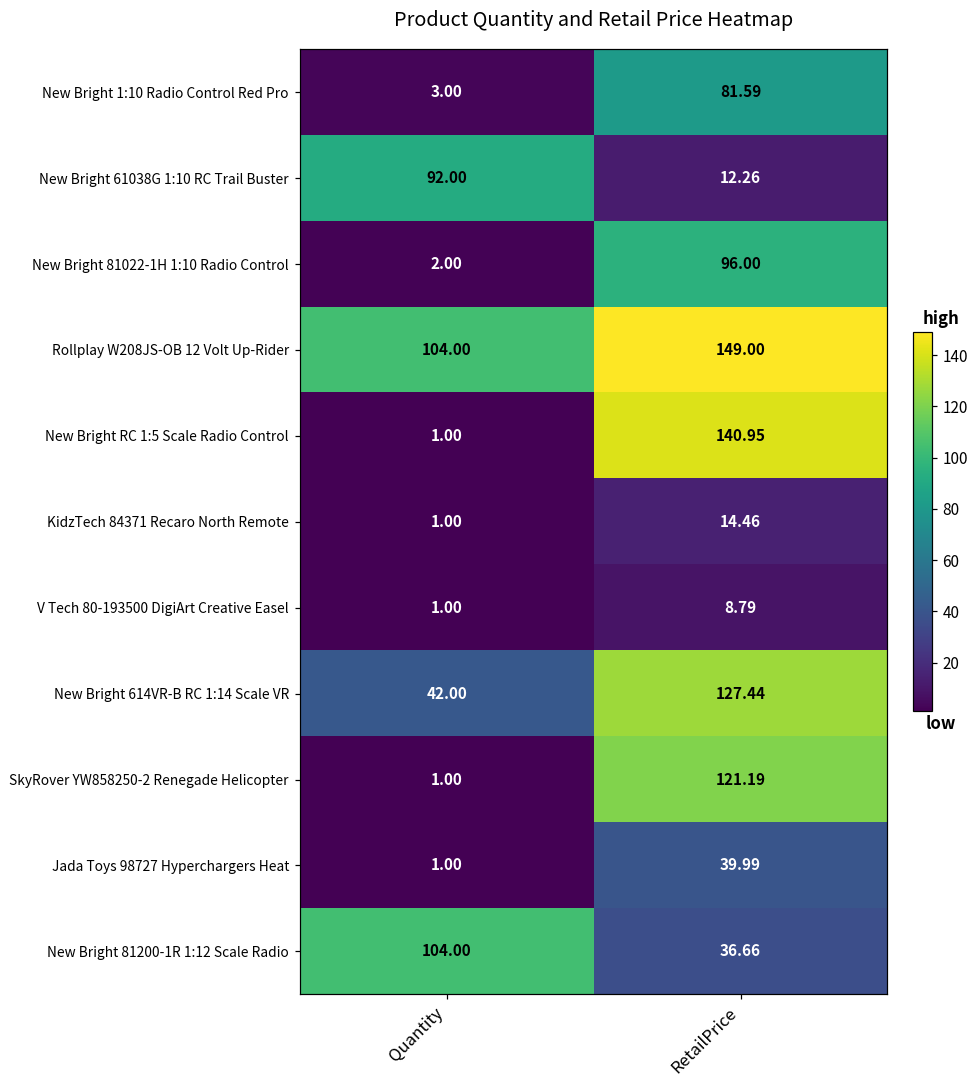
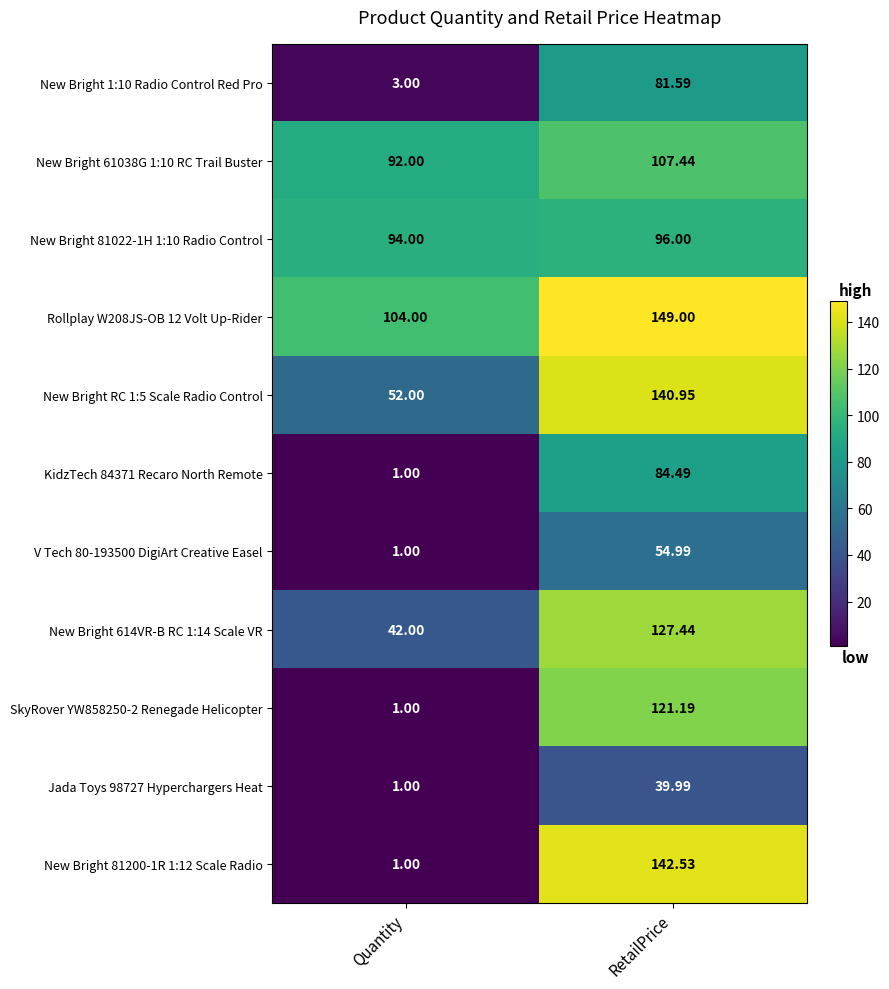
  {
    "New Bright 1:10 Radio Control Red Pro": {
      "Quantity": 3.00,
      "RetailPrice": 81.59
    },
    "New Bright 61038G 1:10 RC Trail Buster": {
      "Quantity": 92.00,
-     "RetailPrice": 12.26
+     "RetailPrice": 107.44
    },
    "New Bright 81022-1H 1:10 Radio Control": {
-     "Quantity": 2.00,
+     "Quantity": 94.00,
      "RetailPrice": 96.00
    },
    "Rollplay W208JS-OB 12 Volt Up-Rider": {
      "Quantity": 104.00,
      "RetailPrice": 149.00
    },
    "New Bright RC 1:5 Scale Radio Control": {
-     "Quantity": 1.00,
+     "Quantity": 52.00,
      "RetailPrice": 140.95
    },
    "KidzTech 84371 Recaro North Remote": {
      "Quantity": 1.00,
-     "RetailPrice": 14.46
+     "RetailPrice": 84.49
    },
    "V Tech 80-193500 DigiArt Creative Easel": {
      "Quantity": 1.00,
-     "RetailPrice": 8.79
+     "RetailPrice": 54.99
    },
    "New Bright 614VR-B RC 1:14 Scale VR": {
      "Quantity": 42.00,
      "RetailPrice": 127.44
    },
    "SkyRover YW858250-2 Renegade Helicopter": {
      "Quantity": 1.00,
      "RetailPrice": 121.19
    },
    "Jada Toys 98727 Hyperchargers Heat": {
      "Quantity": 1.00,
      "RetailPrice": 39.99
    },
    "New Bright 81200-1R 1:12 Scale Radio": {
-     "Quantity": 104.00,
-     "RetailPrice": 36.66
+     "Quantity": 1.00,
+     "RetailPrice": 142.53
    }
  }
